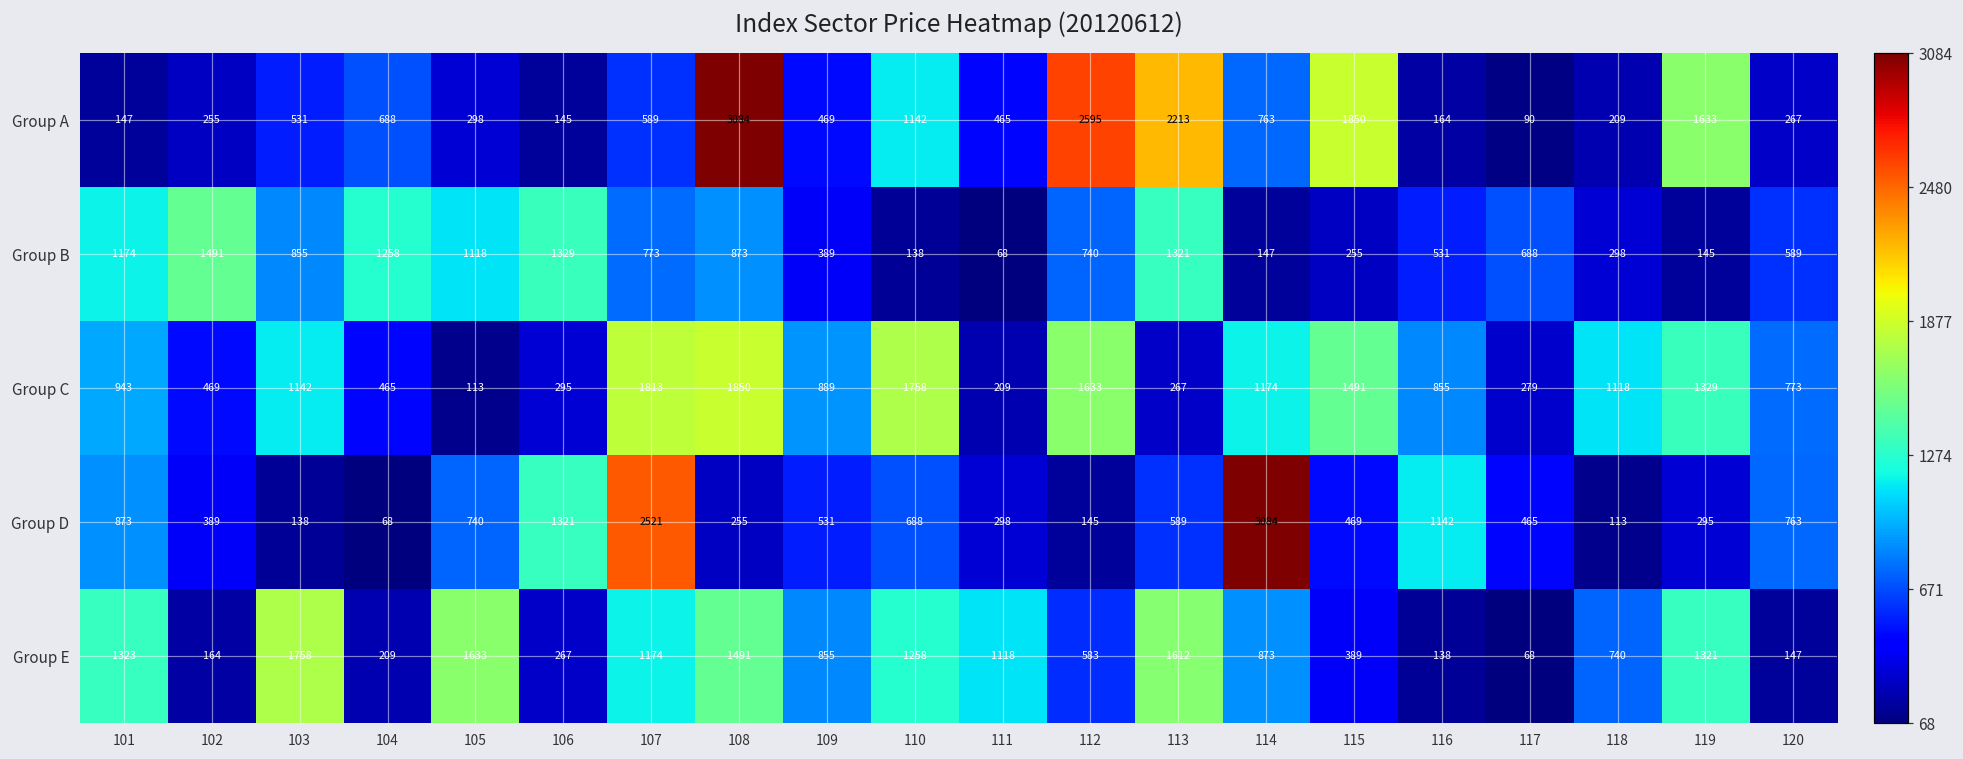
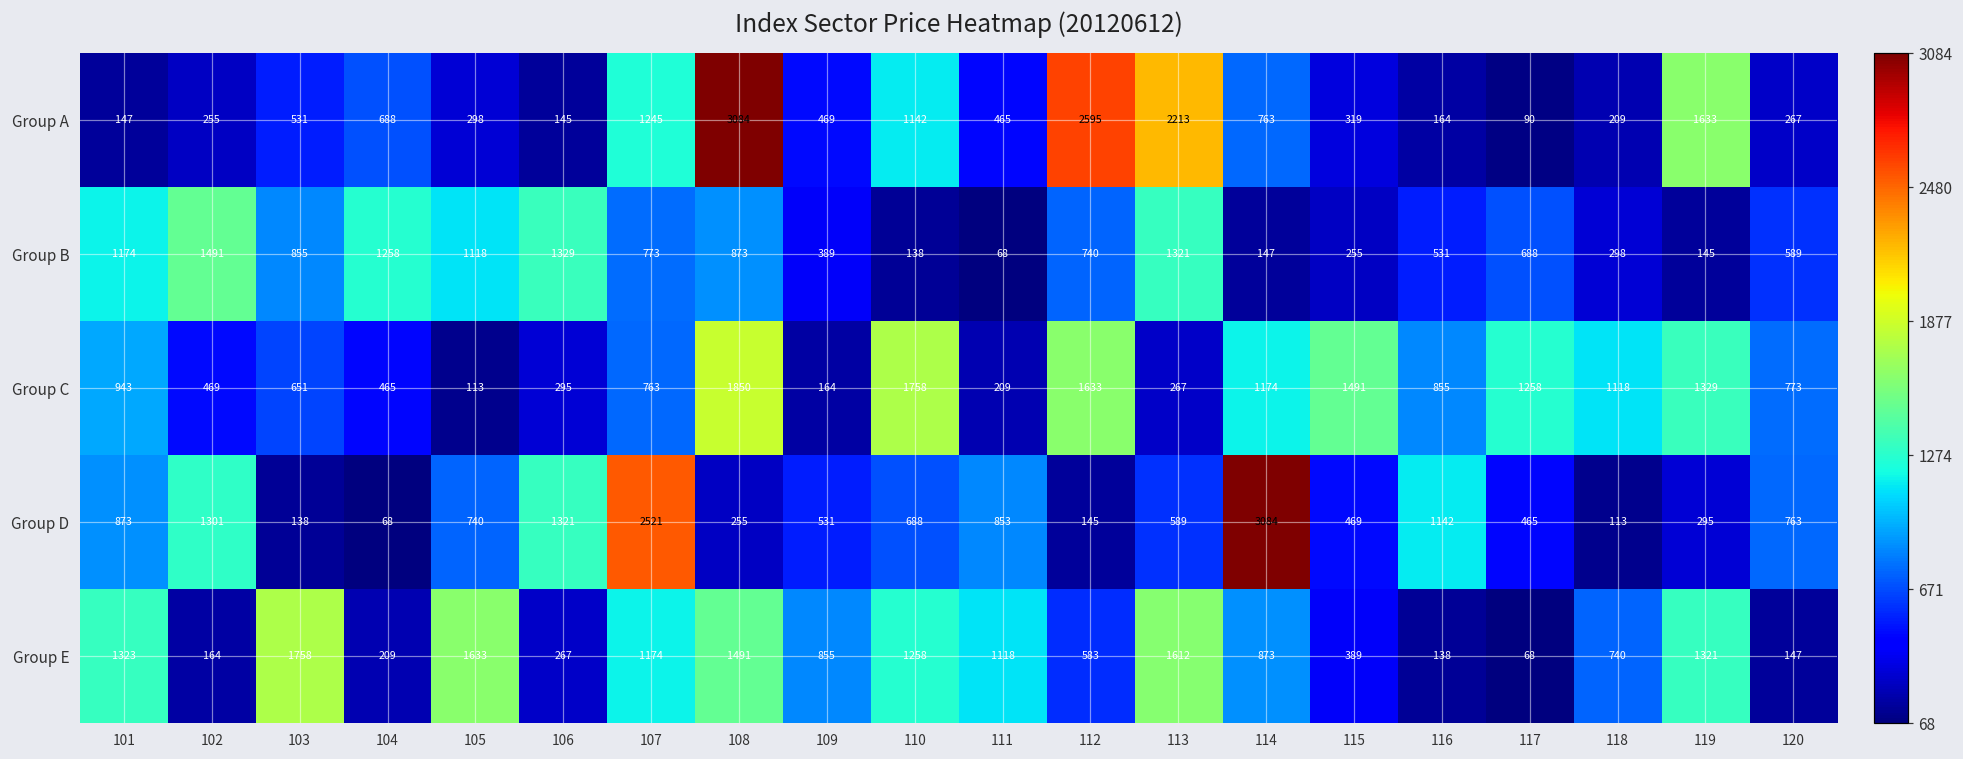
  {
    "Group A": {
      "101": 147,
      "102": 255,
      "103": 531,
      "104": 688,
      "105": 298,
      "106": 145,
-     "107": 589,
+     "107": 1245,
      "108": 3084,
      "109": 469,
      "110": 1142,
      "111": 465,
      "112": 2595,
      "113": 2213,
      "114": 763,
-     "115": 1850,
+     "115": 319,
      "116": 164,
      "117": 90,
      "118": 209,
      "119": 1633,
      "120": 267
    },
    "Group B": {
      "101": 1174,
      "102": 1491,
      "103": 855,
      "104": 1258,
      "105": 1118,
      "106": 1329,
      "107": 773,
      "108": 873,
      "109": 389,
      "110": 138,
      "111": 68,
      "112": 740,
      "113": 1321,
      "114": 147,
      "115": 255,
      "116": 531,
      "117": 688,
      "118": 298,
      "119": 145,
      "120": 589
    },
    "Group C": {
      "101": 943,
      "102": 469,
-     "103": 1142,
+     "103": 651,
      "104": 465,
      "105": 113,
      "106": 295,
-     "107": 1813,
+     "107": 763,
      "108": 1850,
-     "109": 889,
+     "109": 164,
      "110": 1758,
      "111": 209,
      "112": 1633,
      "113": 267,
      "114": 1174,
      "115": 1491,
      "116": 855,
-     "117": 279,
+     "117": 1258,
      "118": 1118,
      "119": 1329,
      "120": 773
    },
    "Group D": {
      "101": 873,
-     "102": 389,
+     "102": 1301,
      "103": 138,
      "104": 68,
      "105": 740,
      "106": 1321,
      "107": 2521,
      "108": 255,
      "109": 531,
      "110": 688,
-     "111": 298,
+     "111": 853,
      "112": 145,
      "113": 589,
      "114": 3084,
      "115": 469,
      "116": 1142,
      "117": 465,
      "118": 113,
      "119": 295,
      "120": 763
    },
    "Group E": {
      "101": 1323,
      "102": 164,
      "103": 1758,
      "104": 209,
      "105": 1633,
      "106": 267,
      "107": 1174,
      "108": 1491,
      "109": 855,
      "110": 1258,
      "111": 1118,
      "112": 583,
      "113": 1612,
      "114": 873,
      "115": 389,
      "116": 138,
      "117": 68,
      "118": 740,
      "119": 1321,
      "120": 147
    }
  }
